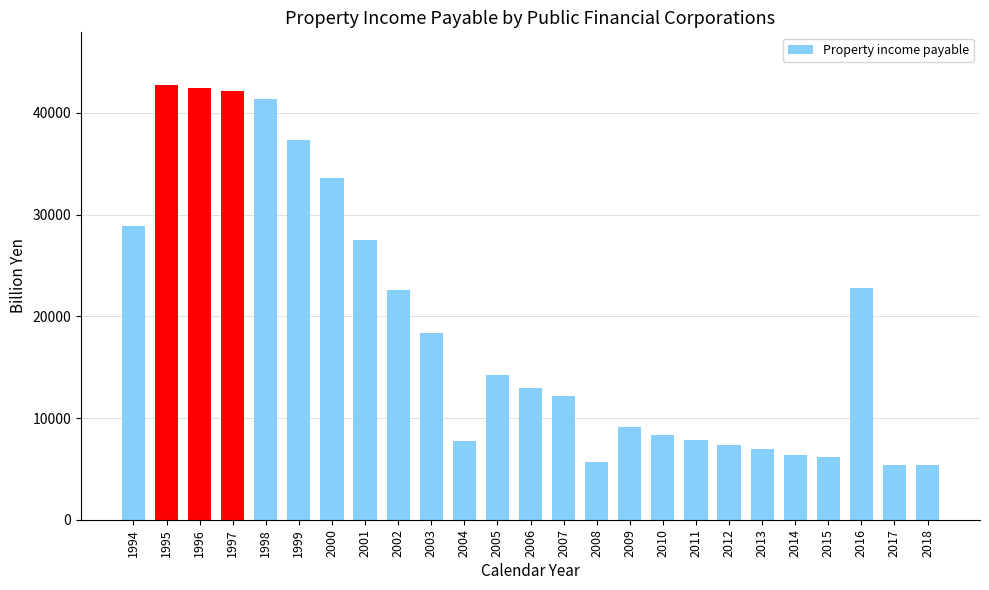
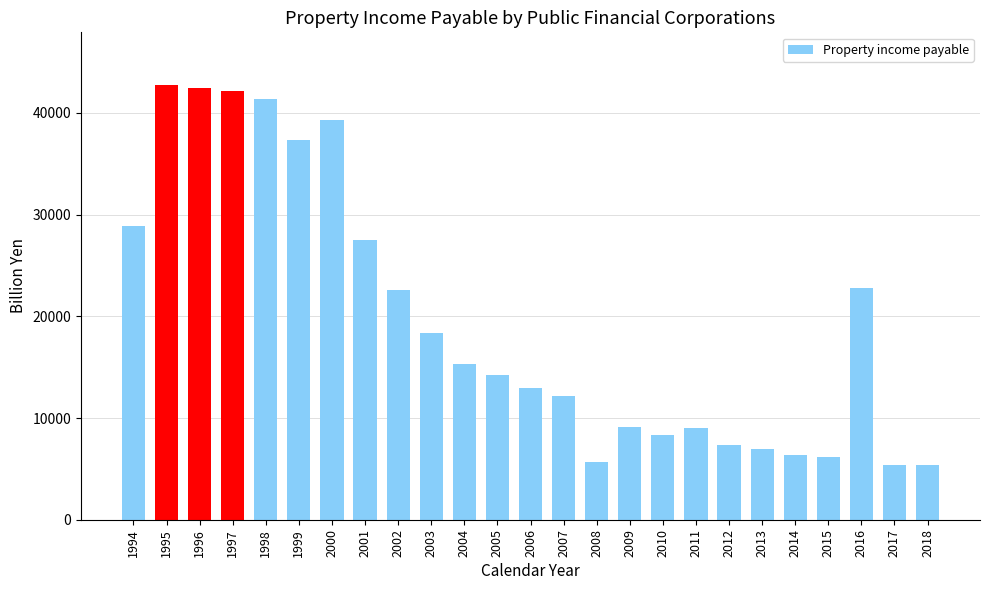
  {
    "1994": 28900,
    "1995": 42800,
    "1996": 42500,
    "1997": 42200,
    "1998": 41400,
    "1999": 37300,
-   "2000": 33600,
+   "2000": 39300,
    "2001": 27500,
    "2002": 22500,
    "2003": 18300,
-   "2004": 7800,
+   "2004": 15300,
    "2005": 14200,
    "2006": 13000,
    "2007": 12100,
    "2008": 5700,
    "2009": 9100,
    "2010": 8400,
-   "2011": 7900,
+   "2011": 9000,
    "2012": 7300,
    "2013": 6900,
    "2014": 6400,
    "2015": 6100,
    "2016": 22800,
    "2017": 5400,
    "2018": 5400
  }
